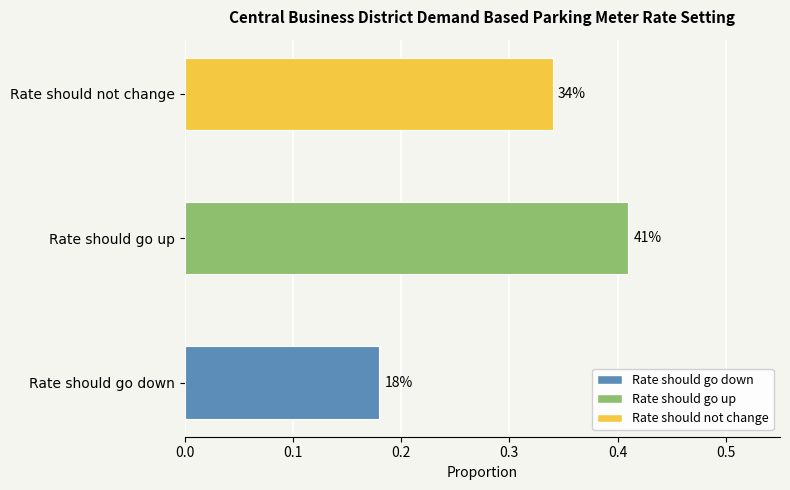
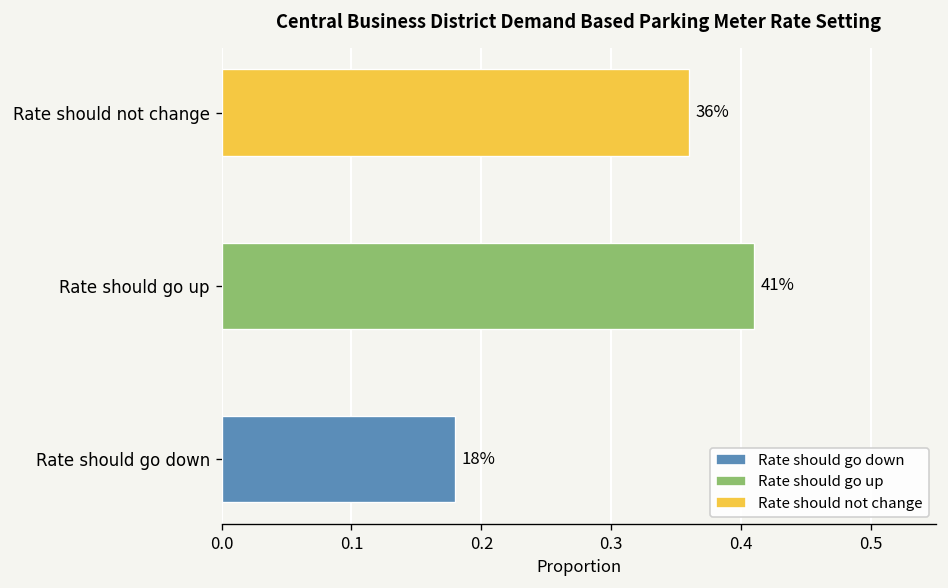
  {
-   "Rate should not change": "34%",
+   "Rate should not change": "36%",
    "Rate should go up": "41%",
    "Rate should go down": "18%"
  }
